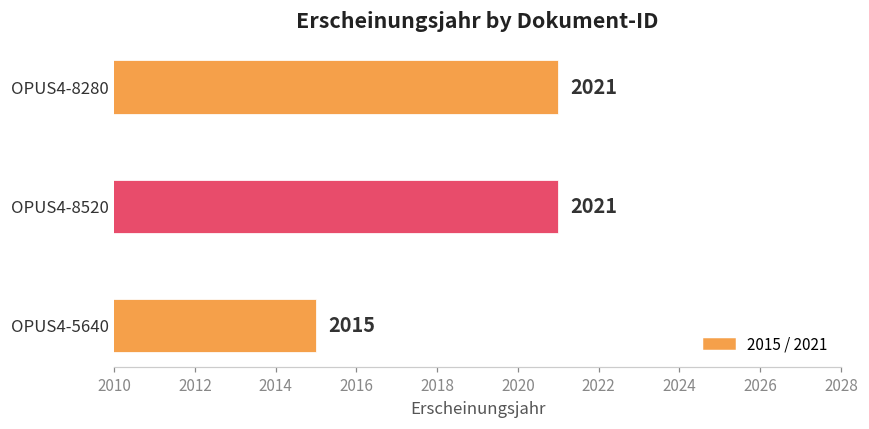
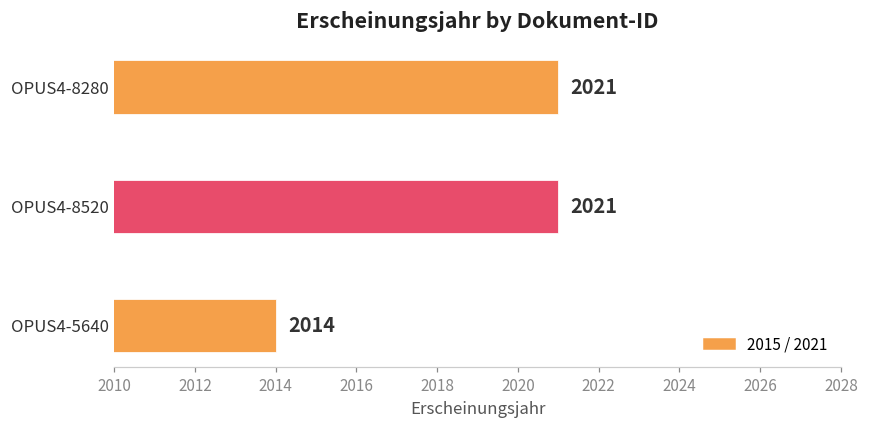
  {
    "OPUS4-8280": 2021,
    "OPUS4-8520": 2021,
-   "OPUS4-5640": 2015
+   "OPUS4-5640": 2014
  }
